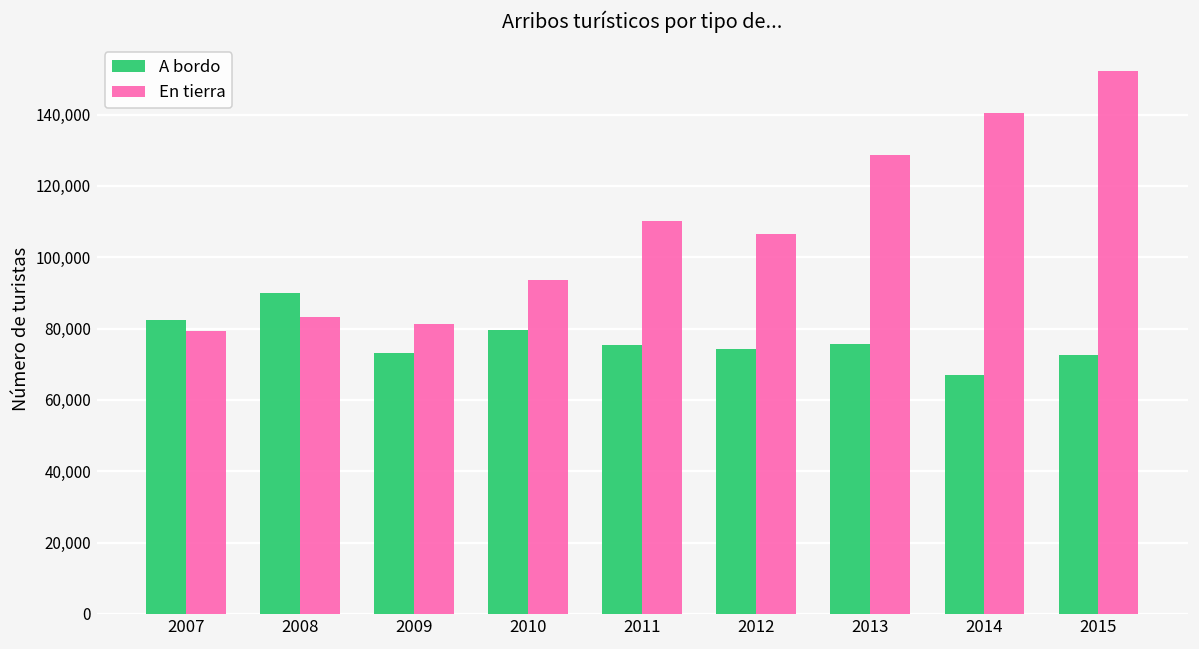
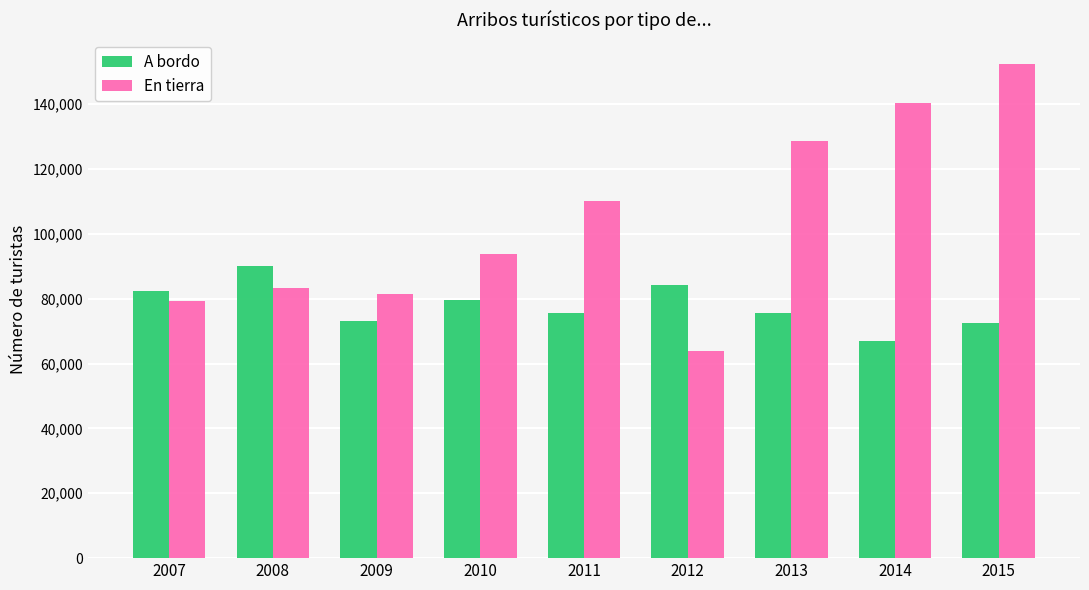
  {
    "A bordo": {
      "2007": "82,000",
      "2008": "90,000",
      "2009": "73,000",
      "2010": "80,000",
      "2011": "76,000",
-     "2012": "74,000",
+     "2012": "84,000",
      "2013": "76,000",
      "2014": "67,000",
      "2015": "73,000"
    },
    "En tierra": {
      "2007": "79,000",
      "2008": "83,000",
      "2009": "81,000",
      "2010": "94,000",
      "2011": "110,000",
-     "2012": "107,000",
+     "2012": "64,000",
      "2013": "129,000",
      "2014": "140,000",
      "2015": "152,000"
    }
  }
